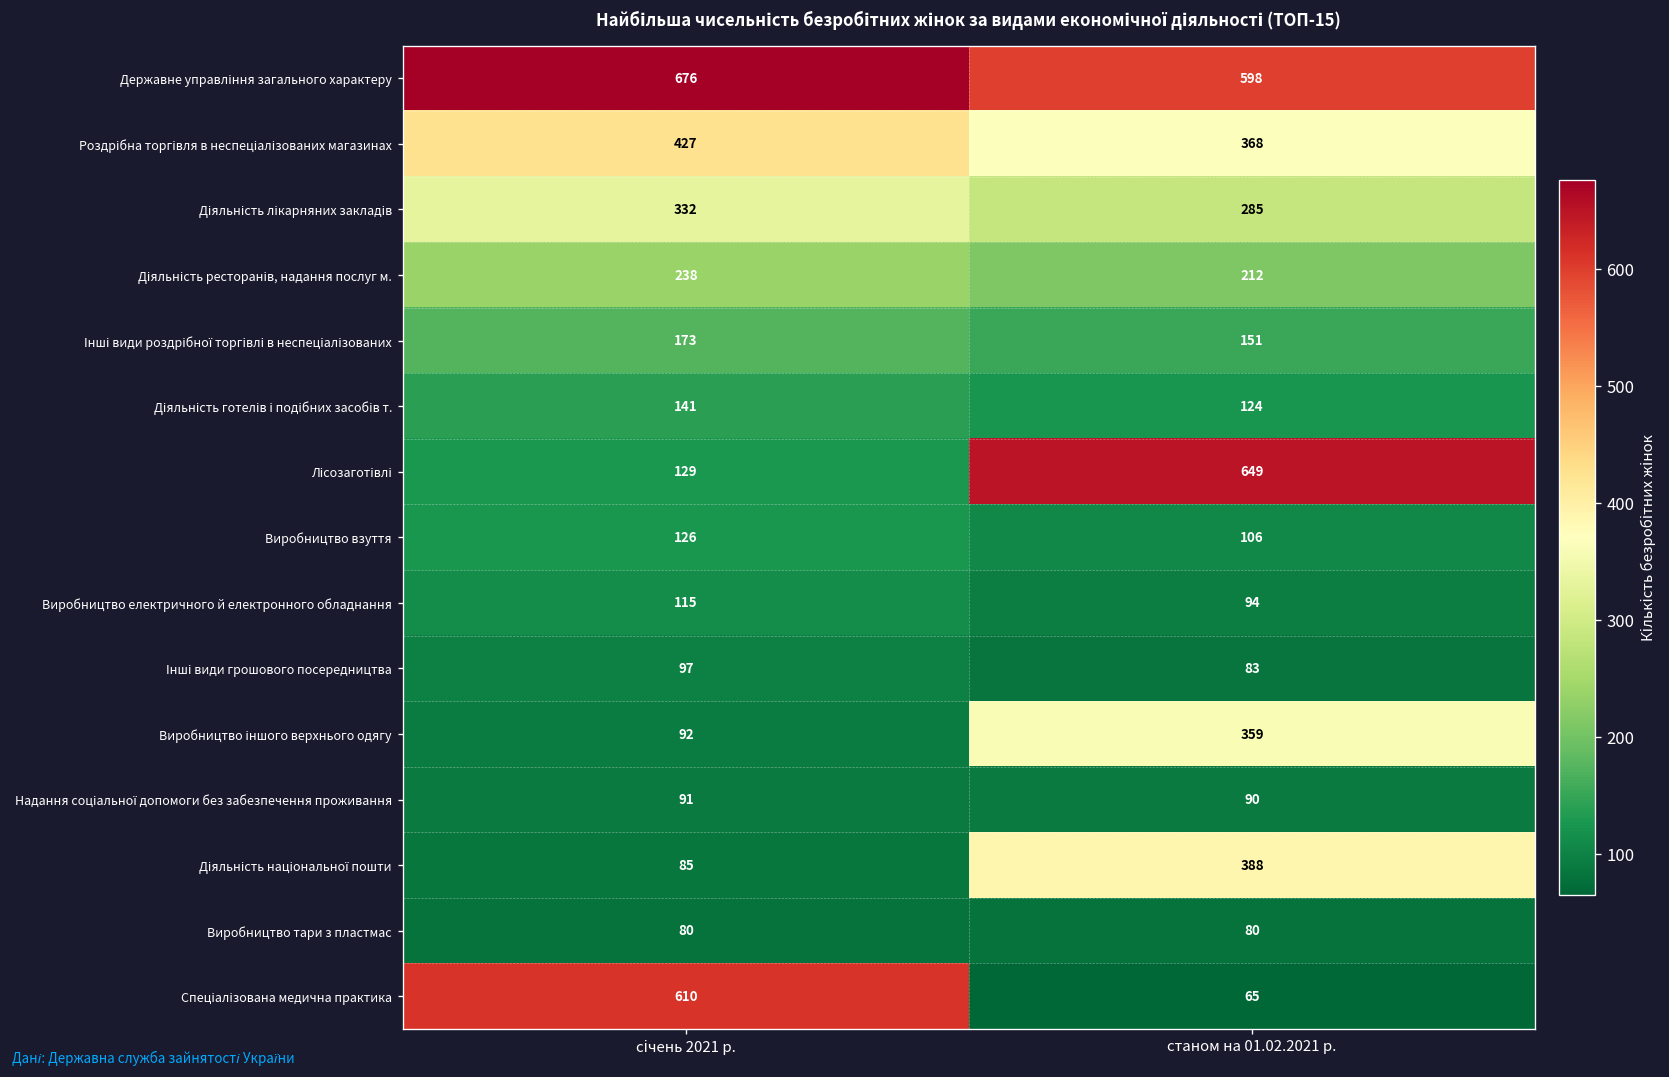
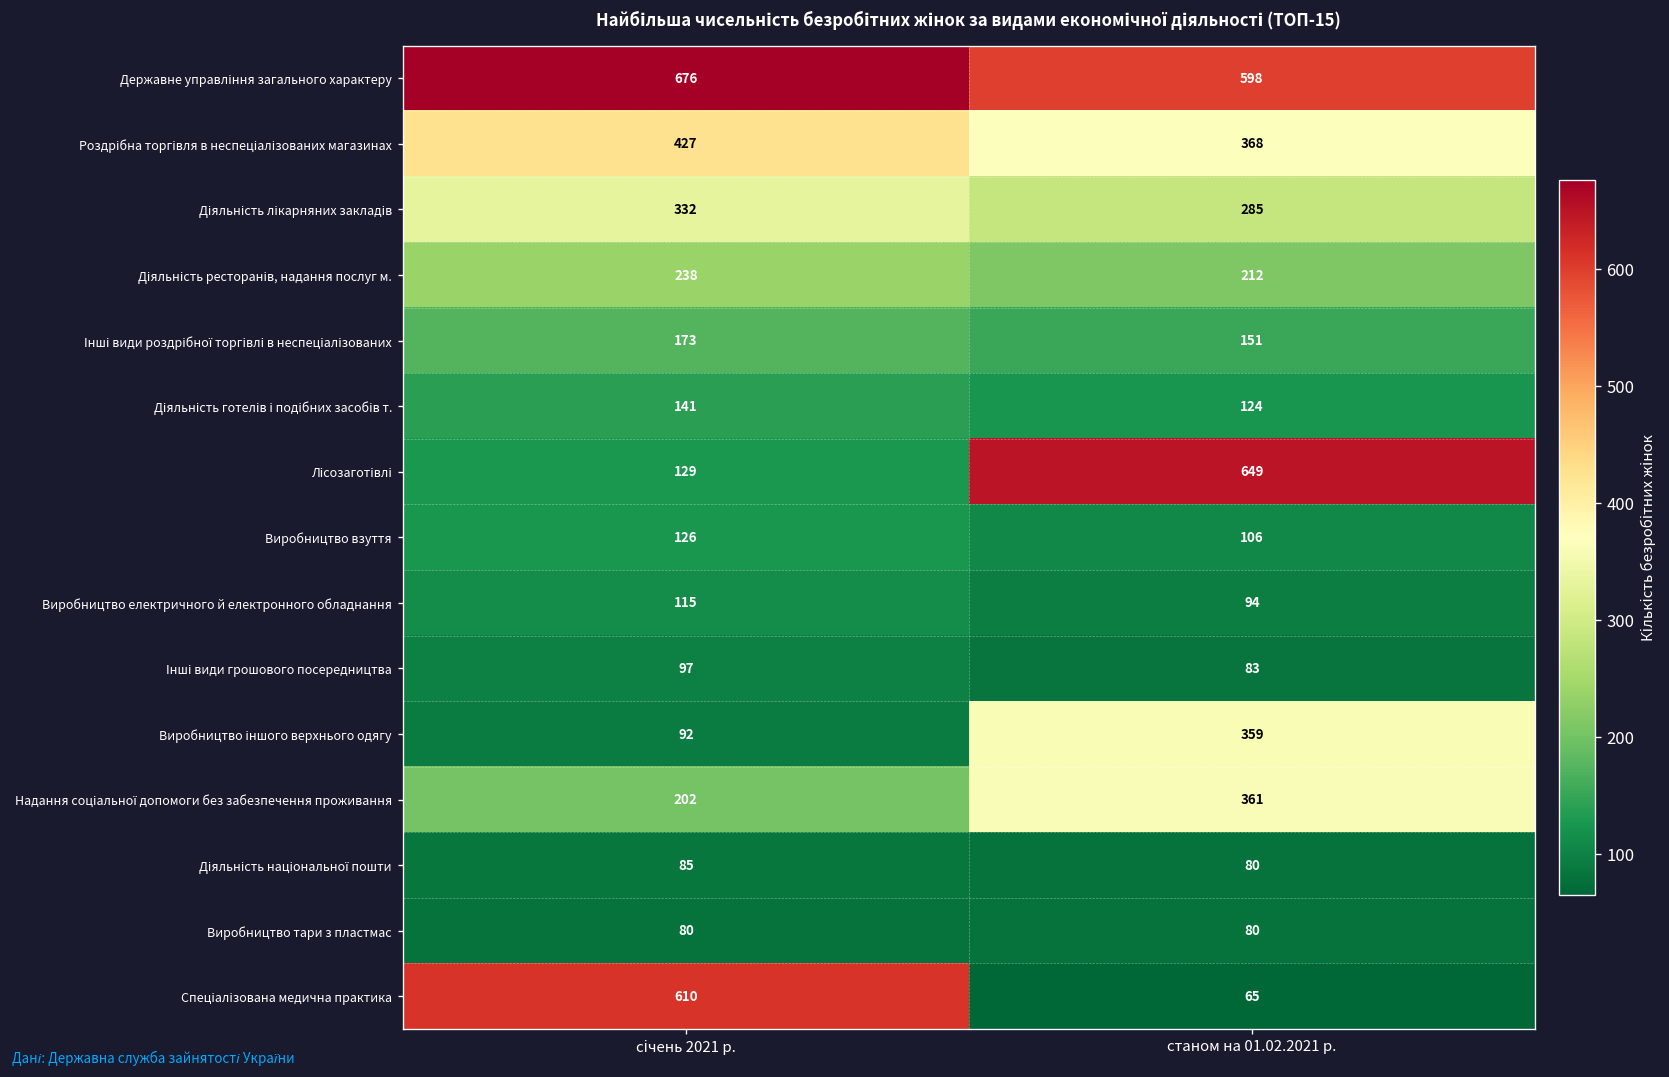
  {
    "Державне управління загального характеру": {
      "січень 2021 р.": 676,
      "станом на 01.02.2021 р.": 598
    },
    "Роздрібна торгівля в неспеціалізованих магазинах": {
      "січень 2021 р.": 427,
      "станом на 01.02.2021 р.": 368
    },
    "Діяльність лікарняних закладів": {
      "січень 2021 р.": 332,
      "станом на 01.02.2021 р.": 285
    },
    "Діяльність ресторанів, надання послуг м.": {
      "січень 2021 р.": 238,
      "станом на 01.02.2021 р.": 212
    },
    "Інші види роздрібної торгівлі в неспеціалізованих": {
      "січень 2021 р.": 173,
      "станом на 01.02.2021 р.": 151
    },
    "Діяльність готелів і подібних засобів т.": {
      "січень 2021 р.": 141,
      "станом на 01.02.2021 р.": 124
    },
    "Лісозаготівлі": {
      "січень 2021 р.": 129,
      "станом на 01.02.2021 р.": 649
    },
    "Виробництво взуття": {
      "січень 2021 р.": 126,
      "станом на 01.02.2021 р.": 106
    },
    "Виробництво електричного й електронного обладнання": {
      "січень 2021 р.": 115,
      "станом на 01.02.2021 р.": 94
    },
    "Інші види грошового посередництва": {
      "січень 2021 р.": 97,
      "станом на 01.02.2021 р.": 83
    },
    "Виробництво іншого верхнього одягу": {
      "січень 2021 р.": 92,
      "станом на 01.02.2021 р.": 359
    },
    "Надання соціальної допомоги без забезпечення проживання": {
-     "січень 2021 р.": 91,
-     "станом на 01.02.2021 р.": 90
+     "січень 2021 р.": 202,
+     "станом на 01.02.2021 р.": 361
    },
    "Діяльність національної пошти": {
      "січень 2021 р.": 85,
-     "станом на 01.02.2021 р.": 388
+     "станом на 01.02.2021 р.": 80
    },
    "Виробництво тари з пластмас": {
      "січень 2021 р.": 80,
      "станом на 01.02.2021 р.": 80
    },
    "Спеціалізована медична практика": {
      "січень 2021 р.": 610,
      "станом на 01.02.2021 р.": 65
    }
  }
